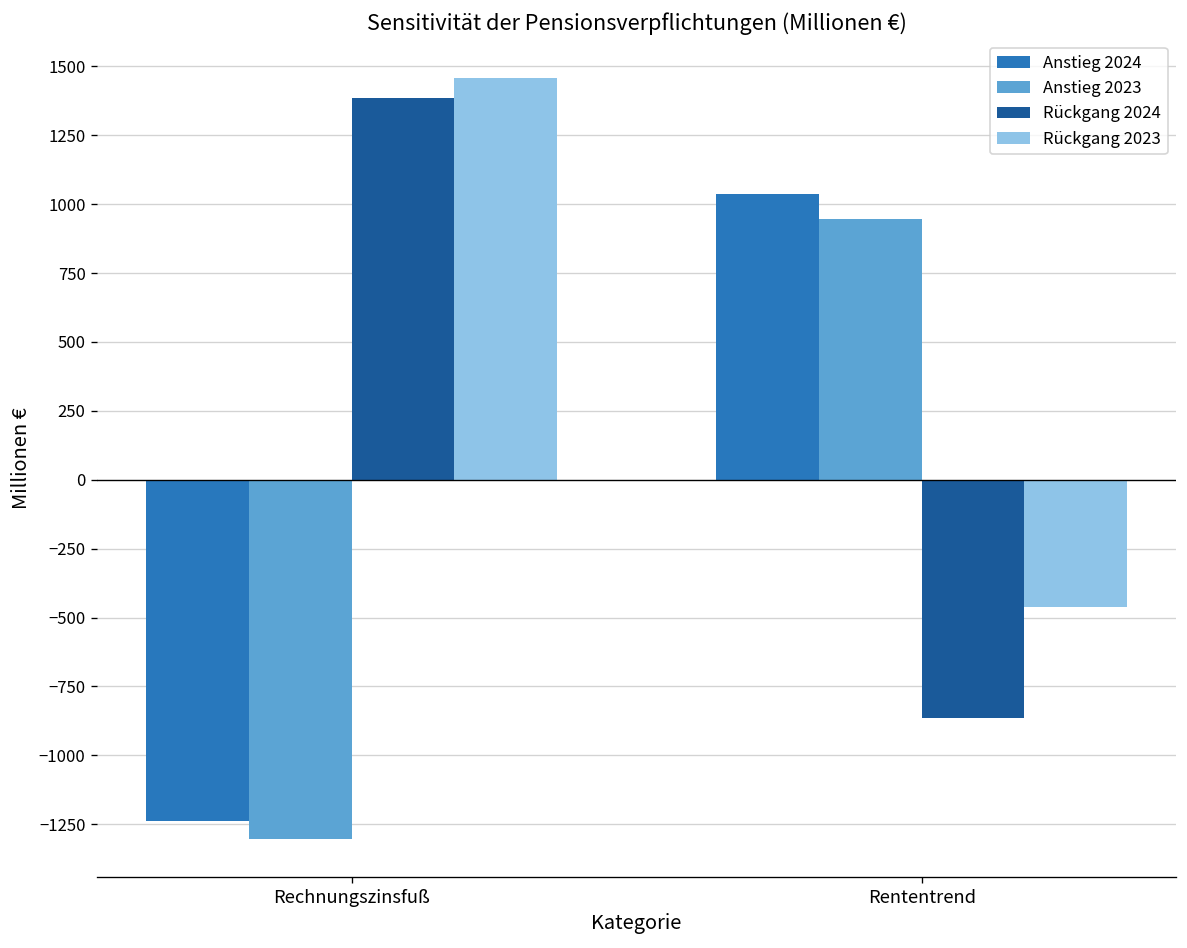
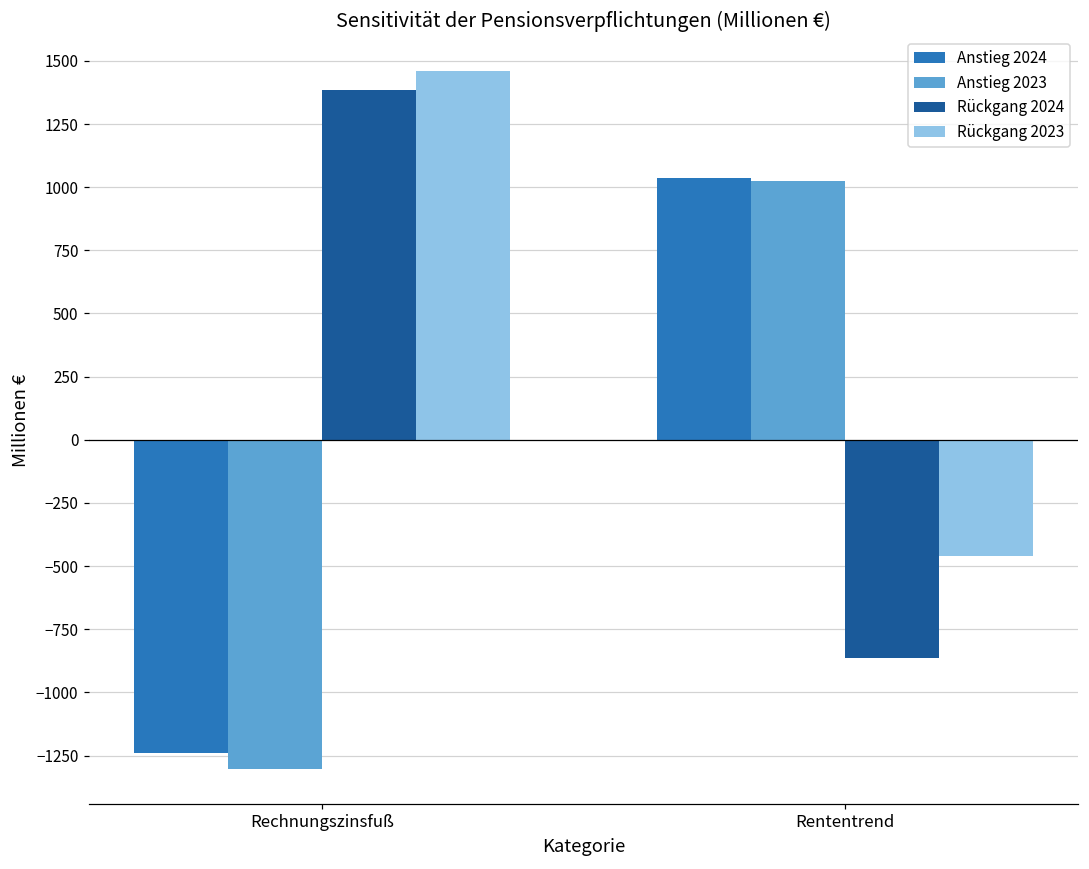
  {
    "Anstieg 2023": {
      "Rechnungszinsfuß": -1300,
-     "Rententrend": 950
+     "Rententrend": 1030
    },
    "Rückgang 2023": {
      "Rechnungszinsfuß": 1460,
      "Rententrend": -460
    }
  }
